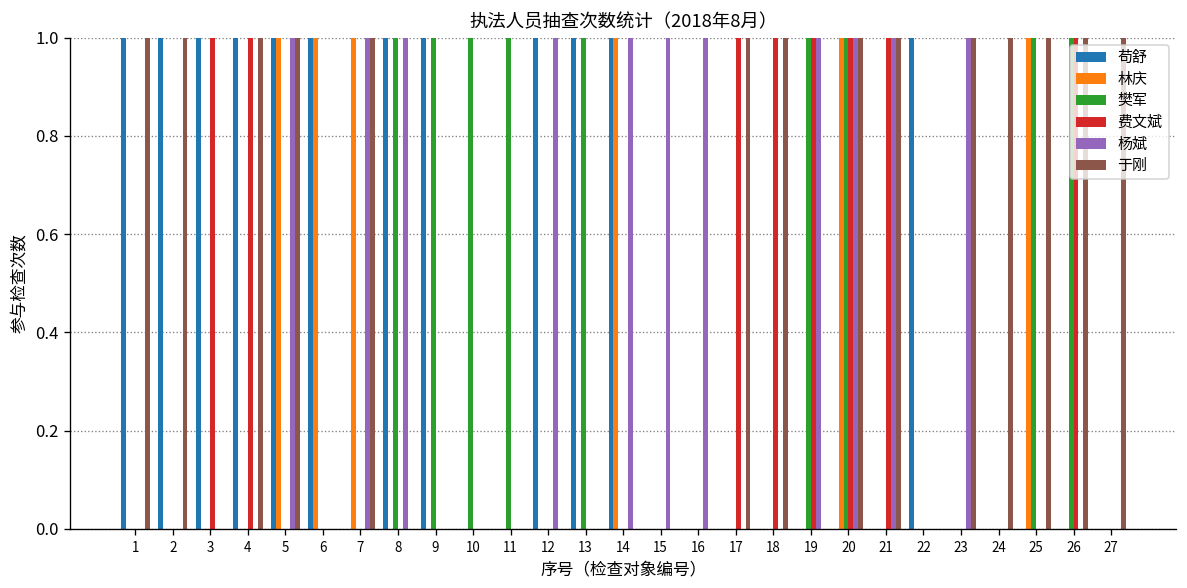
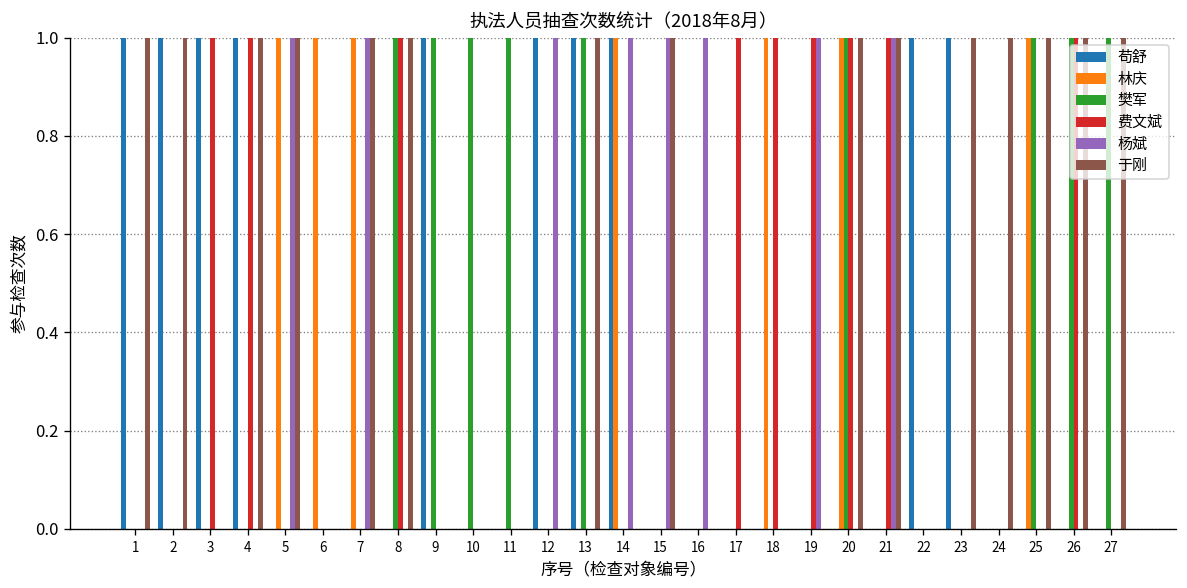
  {
    "苟舒": {
      "1": 1,
      "2": 1,
      "3": 1,
      "4": 1,
-     "5": 1,
-     "6": 1,
+     "5": 0,
+     "6": 0,
      "7": 0,
-     "8": 1,
+     "8": 0,
      "9": 1,
      "10": 0,
      "11": 0,
      "12": 1,
      "13": 1,
      "14": 1,
      "15": 0,
      "16": 0,
      "17": 0,
      "18": 0,
      "19": 0,
      "20": 0,
      "21": 0,
      "22": 1,
-     "23": 0,
+     "23": 1,
      "24": 0,
      "25": 0,
      "26": 0,
      "27": 0
    },
    "林庆": {
      "1": 0,
      "2": 0,
      "3": 0,
      "4": 0,
      "5": 1,
      "6": 1,
      "7": 1,
      "8": 0,
      "9": 0,
      "10": 0,
      "11": 0,
      "12": 0,
      "13": 0,
      "14": 1,
      "15": 0,
      "16": 0,
      "17": 0,
-     "18": 0,
+     "18": 1,
      "19": 0,
      "20": 1,
      "21": 0,
      "22": 0,
      "23": 0,
      "24": 0,
      "25": 1,
      "26": 0,
      "27": 0
    },
    "樊军": {
      "1": 0,
      "2": 0,
      "3": 0,
      "4": 0,
      "5": 0,
      "6": 0,
      "7": 0,
      "8": 1,
      "9": 1,
      "10": 1,
      "11": 1,
      "12": 0,
      "13": 1,
      "14": 0,
      "15": 0,
      "16": 0,
      "17": 0,
      "18": 0,
-     "19": 1,
+     "19": 0,
      "20": 1,
      "21": 0,
      "22": 0,
      "23": 0,
      "24": 0,
      "25": 1,
      "26": 1,
-     "27": 0
+     "27": 1
    },
    "费文斌": {
      "1": 0,
      "2": 0,
      "3": 1,
      "4": 1,
      "5": 0,
      "6": 0,
      "7": 0,
-     "8": 0,
+     "8": 1,
      "9": 0,
      "10": 0,
      "11": 0,
      "12": 0,
      "13": 0,
      "14": 0,
      "15": 0,
      "16": 0,
      "17": 1,
      "18": 1,
      "19": 1,
      "20": 1,
      "21": 1,
      "22": 0,
      "23": 0,
      "24": 0,
      "25": 0,
      "26": 1,
      "27": 0
    },
    "杨斌": {
      "1": 0,
      "2": 0,
      "3": 0,
      "4": 0,
      "5": 1,
      "6": 0,
      "7": 1,
-     "8": 1,
+     "8": 0,
      "9": 0,
      "10": 0,
      "11": 0,
      "12": 1,
      "13": 0,
      "14": 1,
      "15": 1,
      "16": 1,
      "17": 0,
      "18": 0,
      "19": 1,
-     "20": 1,
+     "20": 0,
      "21": 1,
      "22": 0,
-     "23": 1,
+     "23": 0,
      "24": 0,
      "25": 0,
      "26": 0,
      "27": 0
    },
    "于刚": {
      "1": 1,
      "2": 1,
      "3": 0,
      "4": 1,
      "5": 1,
      "6": 0,
      "7": 1,
-     "8": 0,
+     "8": 1,
      "9": 0,
      "10": 0,
      "11": 0,
      "12": 0,
-     "13": 0,
+     "13": 1,
      "14": 0,
-     "15": 0,
+     "15": 1,
      "16": 0,
-     "17": 1,
-     "18": 1,
+     "17": 0,
+     "18": 0,
      "19": 0,
      "20": 1,
      "21": 1,
      "22": 0,
      "23": 1,
      "24": 1,
      "25": 1,
      "26": 1,
      "27": 1
    }
  }
